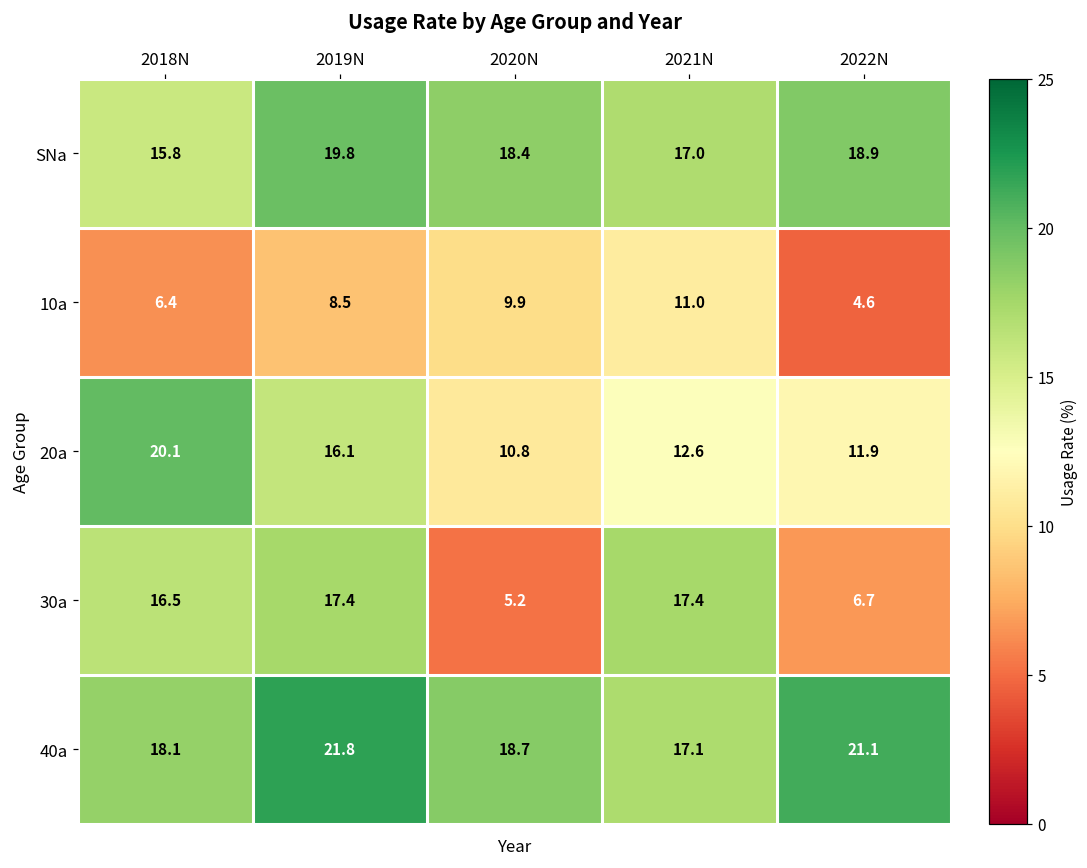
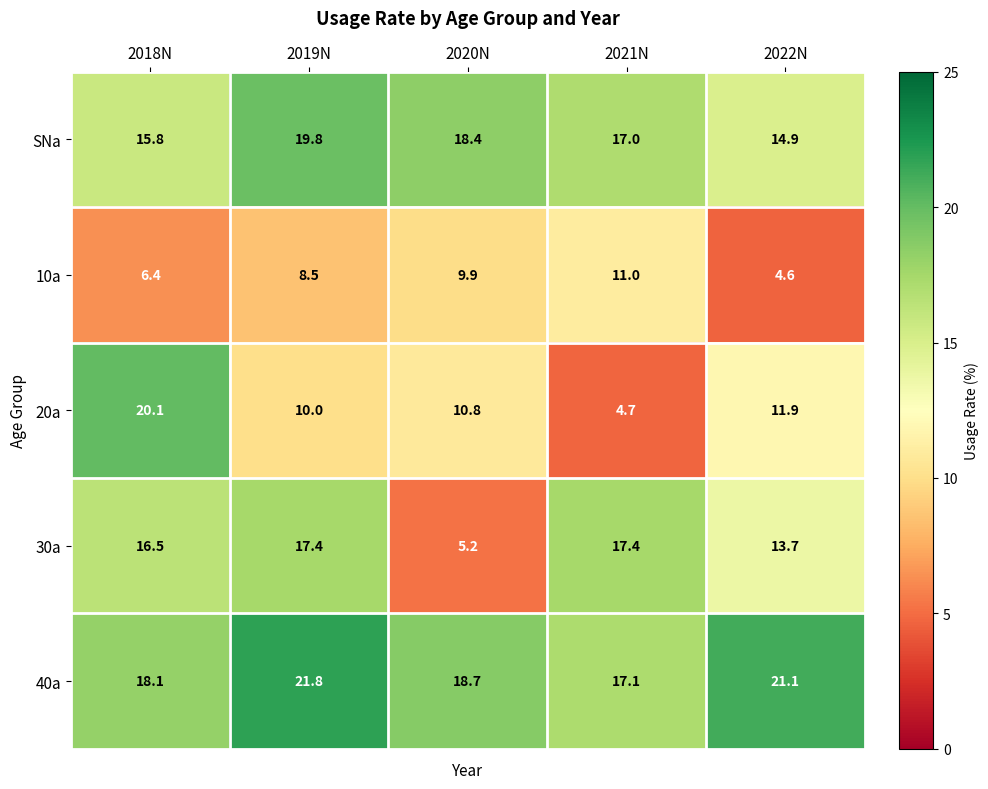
  {
    "SNa": {
      "2018N": 15.8,
      "2019N": 19.8,
      "2020N": 18.4,
      "2021N": 17.0,
-     "2022N": 18.9
+     "2022N": 14.9
    },
    "10a": {
      "2018N": 6.4,
      "2019N": 8.5,
      "2020N": 9.9,
      "2021N": 11.0,
      "2022N": 4.6
    },
    "20a": {
      "2018N": 20.1,
-     "2019N": 16.1,
+     "2019N": 10.0,
      "2020N": 10.8,
-     "2021N": 12.6,
+     "2021N": 4.7,
      "2022N": 11.9
    },
    "30a": {
      "2018N": 16.5,
      "2019N": 17.4,
      "2020N": 5.2,
      "2021N": 17.4,
-     "2022N": 6.7
+     "2022N": 13.7
    },
    "40a": {
      "2018N": 18.1,
      "2019N": 21.8,
      "2020N": 18.7,
      "2021N": 17.1,
      "2022N": 21.1
    }
  }
